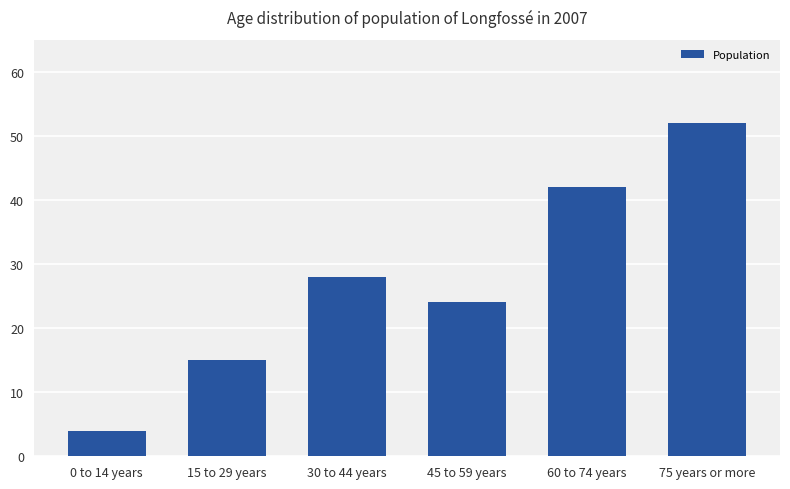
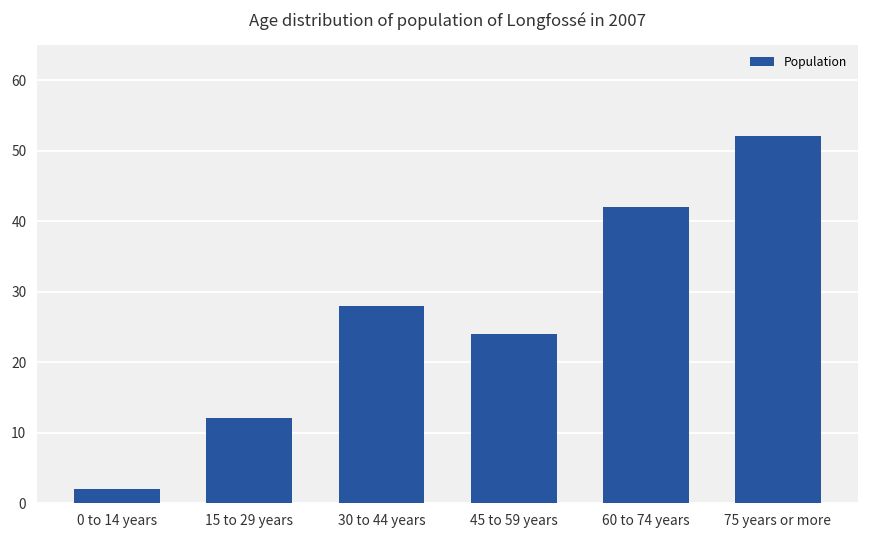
  {
-   "0 to 14 years": 4,
-   "15 to 29 years": 15,
+   "0 to 14 years": 2,
+   "15 to 29 years": 12,
    "30 to 44 years": 28,
    "45 to 59 years": 24,
    "60 to 74 years": 42,
    "75 years or more": 52
  }
